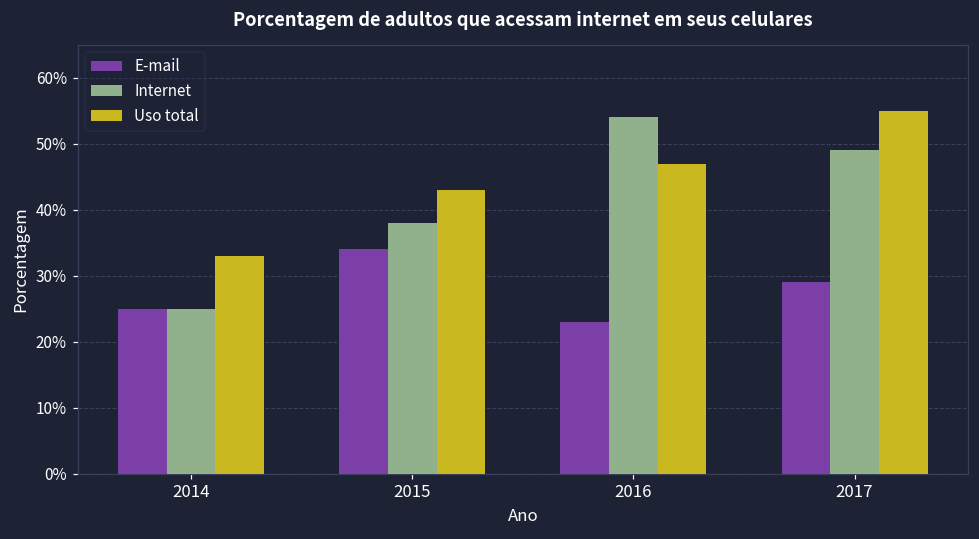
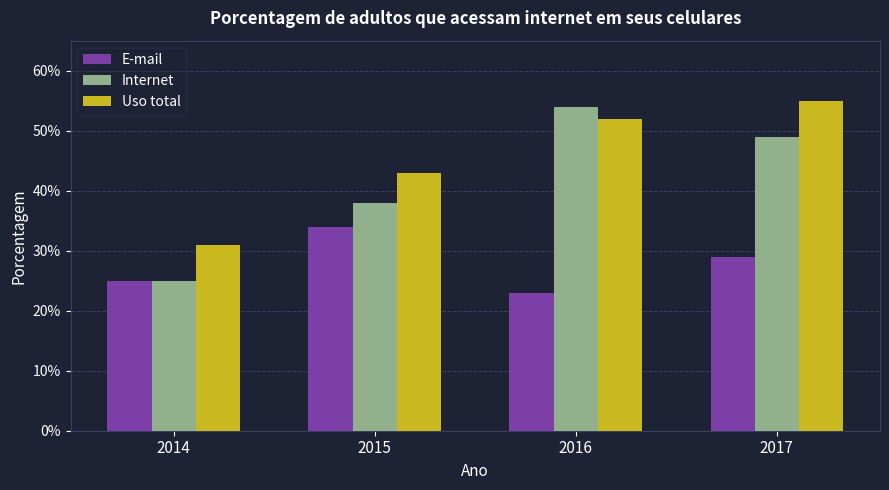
  {
    "E-mail": {
      "2014": "25%",
      "2015": "34%",
      "2016": "23%",
      "2017": "29%"
    },
    "Internet": {
      "2014": "25%",
      "2015": "38%",
      "2016": "54%",
      "2017": "49%"
    },
    "Uso total": {
-     "2014": "33%",
+     "2014": "31%",
      "2015": "43%",
-     "2016": "47%",
+     "2016": "52%",
      "2017": "55%"
    }
  }
